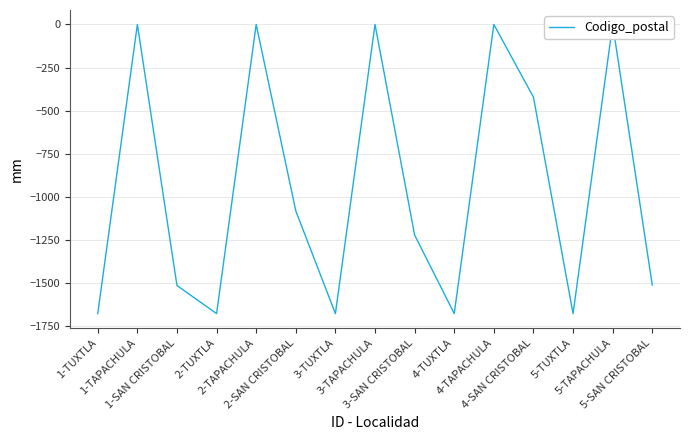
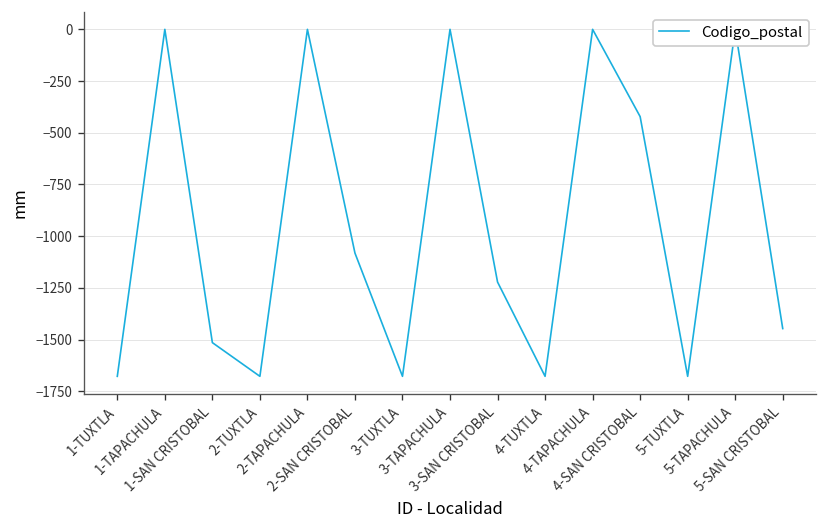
  {
    "1-TUXTLA": -1680,
    "1-TAPACHULA": 0,
    "1-SAN CRISTOBAL": -1520,
    "2-TUXTLA": -1680,
    "2-TAPACHULA": 0,
    "2-SAN CRISTOBAL": -1080,
    "3-TUXTLA": -1680,
    "3-TAPACHULA": 0,
    "3-SAN CRISTOBAL": -1220,
    "4-TUXTLA": -1680,
    "4-TAPACHULA": 0,
    "4-SAN CRISTOBAL": -420,
    "5-TUXTLA": -1680,
-   "5-SAN CRISTOBAL": -1510
+   "5-SAN CRISTOBAL": -1450
  }
